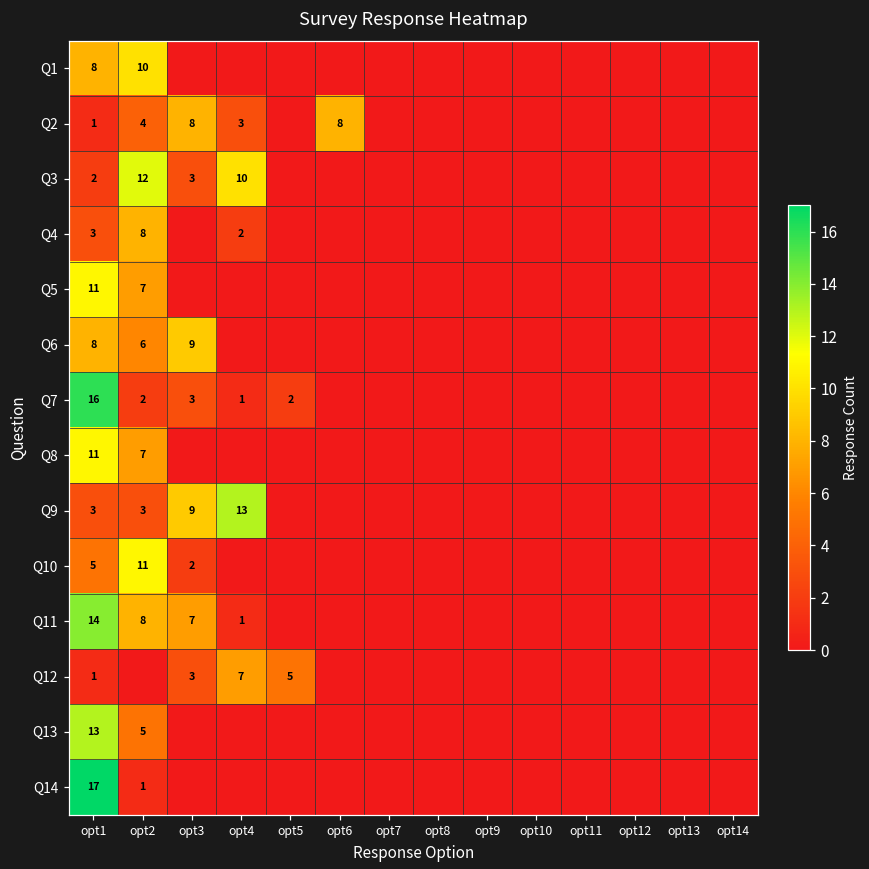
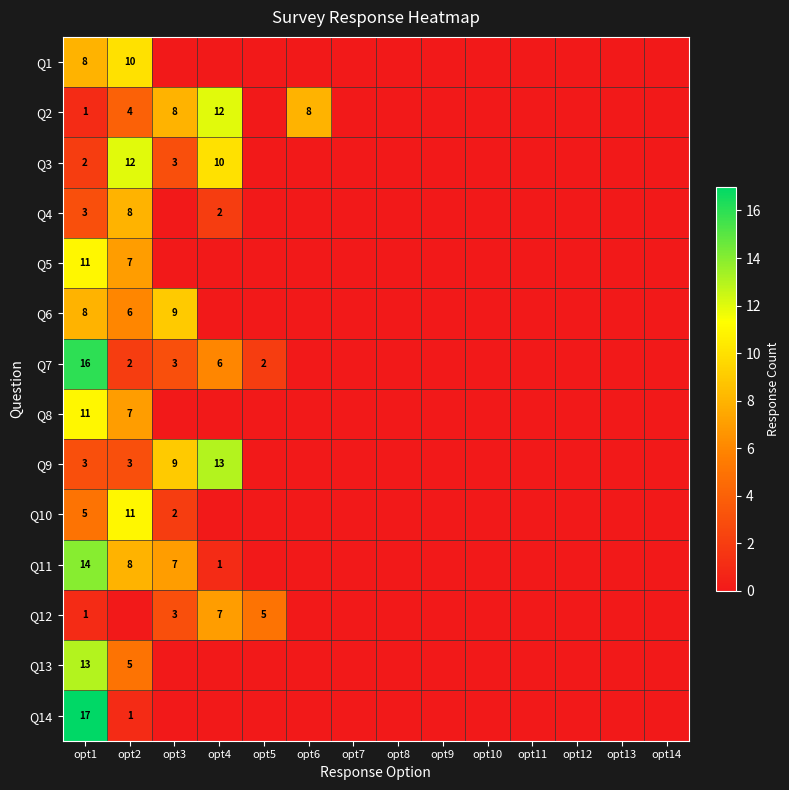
  {
    "Q1": {
      "opt1": 8,
      "opt2": 10
    },
    "Q2": {
      "opt1": 1,
      "opt2": 4,
      "opt3": 8,
-     "opt4": 3,
+     "opt4": 12,
      "opt6": 8
    },
    "Q3": {
      "opt1": 2,
      "opt2": 12,
      "opt3": 3,
      "opt4": 10
    },
    "Q4": {
      "opt1": 3,
      "opt2": 8,
      "opt4": 2
    },
    "Q5": {
      "opt1": 11,
      "opt2": 7
    },
    "Q6": {
      "opt1": 8,
      "opt2": 6,
      "opt3": 9
    },
    "Q7": {
      "opt1": 16,
      "opt2": 2,
      "opt3": 3,
-     "opt4": 1,
+     "opt4": 6,
      "opt5": 2
    },
    "Q8": {
      "opt1": 11,
      "opt2": 7
    },
    "Q9": {
      "opt1": 3,
      "opt2": 3,
      "opt3": 9,
      "opt4": 13
    },
    "Q10": {
      "opt1": 5,
      "opt2": 11,
      "opt3": 2
    },
    "Q11": {
      "opt1": 14,
      "opt2": 8,
      "opt3": 7,
      "opt4": 1
    },
    "Q12": {
      "opt1": 1,
      "opt3": 3,
      "opt4": 7,
      "opt5": 5
    },
    "Q13": {
      "opt1": 13,
      "opt2": 5
    },
    "Q14": {
      "opt1": 17,
      "opt2": 1
    }
  }
